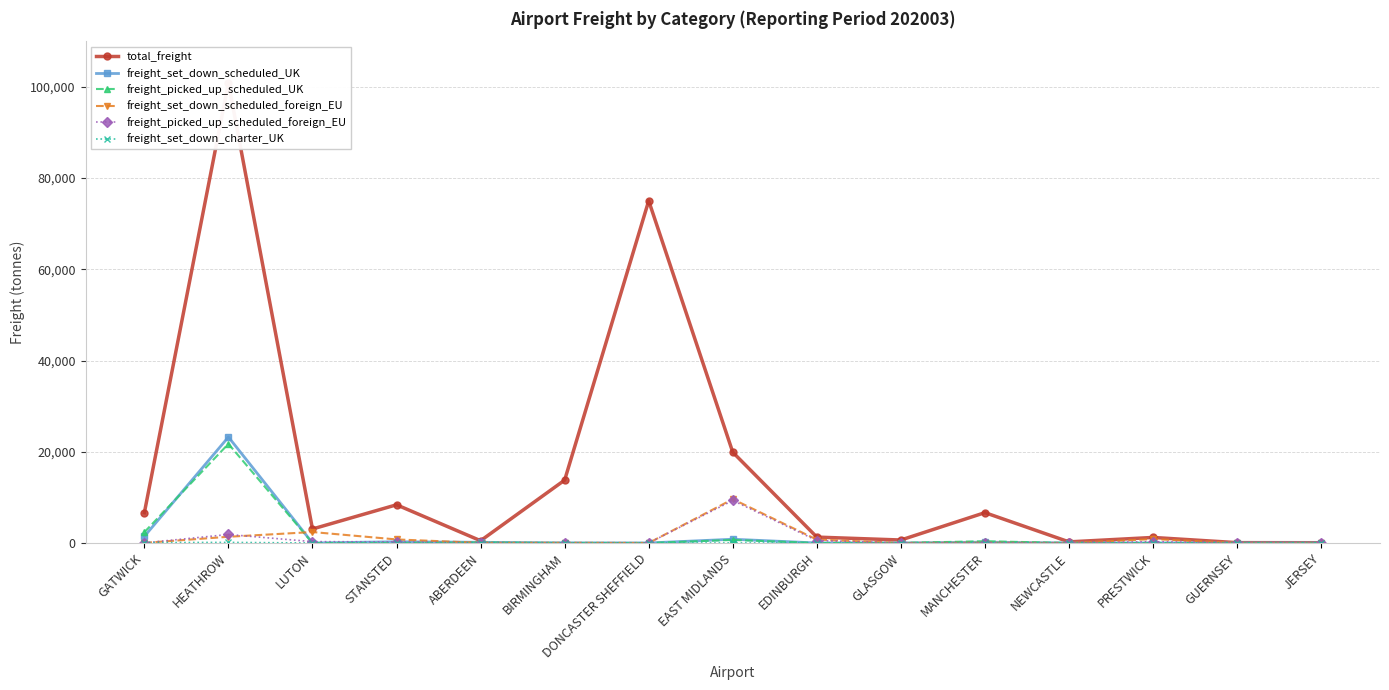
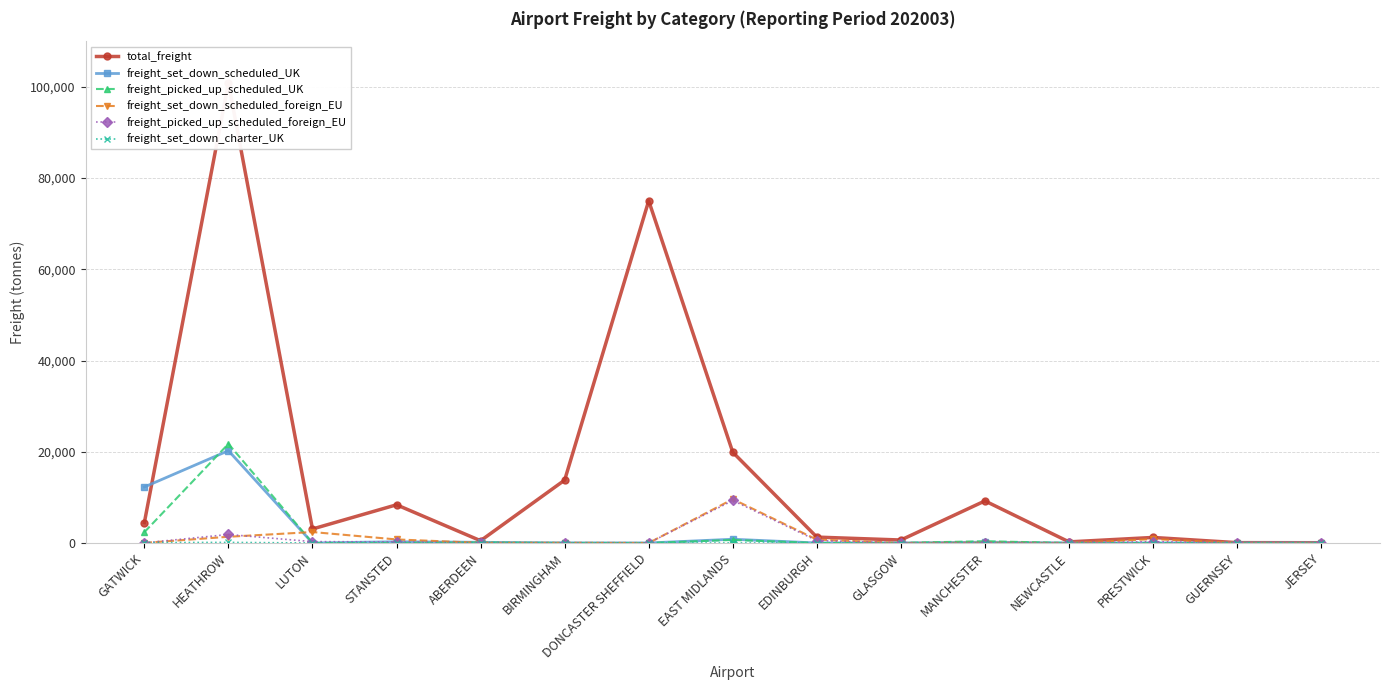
  {
    "total_freight": {
-     "GATWICK": "7,000",
+     "GATWICK": "4,000",
      "LUTON": "3,000",
      "STANSTED": "8,000",
      "BIRMINGHAM": "14,000",
      "DONCASTER SHEFFIELD": "75,000",
      "EAST MIDLANDS": "20,000",
      "GLASGOW": "1,000",
-     "MANCHESTER": "7,000"
+     "MANCHESTER": "9,000"
    },
    "freight_set_down_scheduled_UK": {
-     "GATWICK": "1,000",
-     "HEATHROW": "23,000"
+     "GATWICK": "12,000",
+     "HEATHROW": "20,000"
    },
    "freight_set_down_scheduled_foreign_EU": {
      "LUTON": "2,000"
    }
  }
